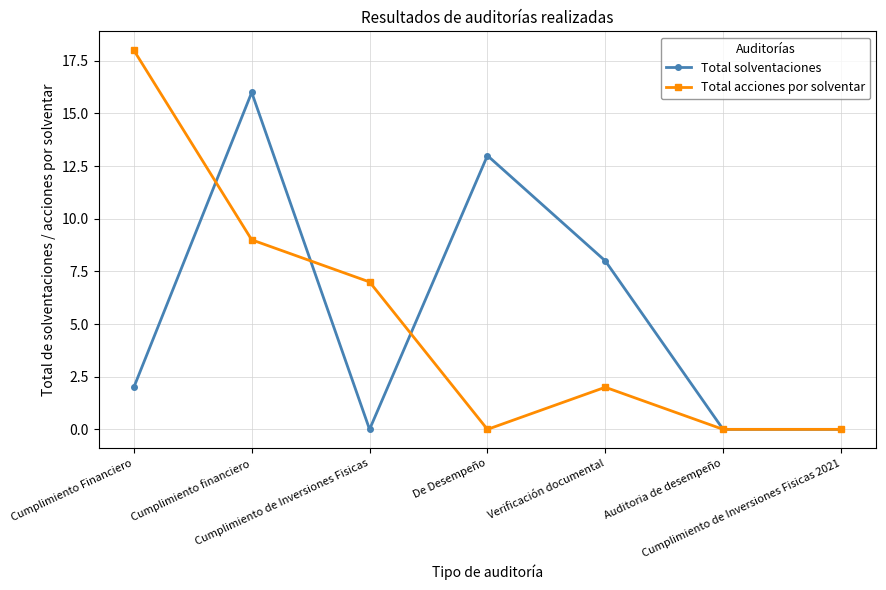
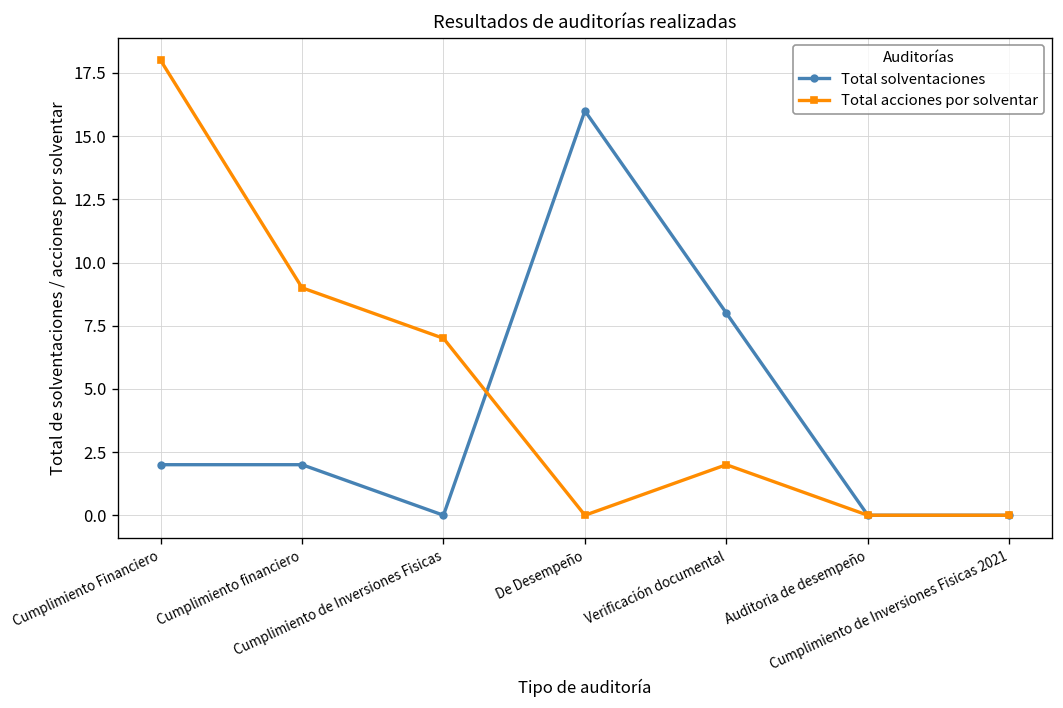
  {
    "Total solventaciones": {
      "Cumplimiento Financiero": 2,
-     "Cumplimiento financiero": 16,
+     "Cumplimiento financiero": 2,
      "Cumplimiento de Inversiones Fisicas": 0,
-     "De Desempeño": 13,
+     "De Desempeño": 16,
      "Verificación documental": 8
    },
    "Total acciones por solventar": {
      "Cumplimiento Financiero": 18,
      "Cumplimiento financiero": 9,
      "Cumplimiento de Inversiones Fisicas": 7,
      "De Desempeño": 0,
      "Verificación documental": 2
    }
  }
